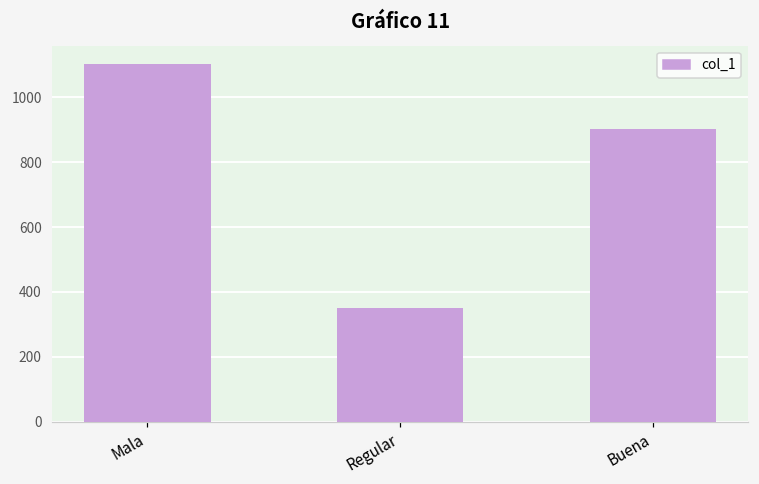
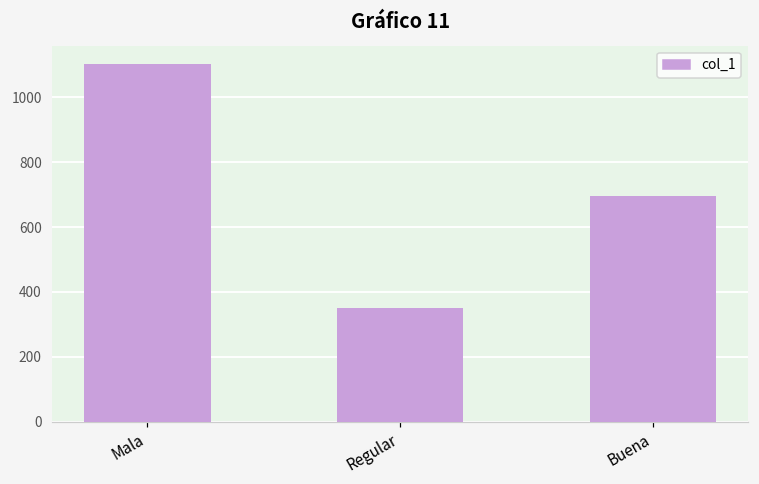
  {
    "Mala": 1100,
    "Regular": 350,
-   "Buena": 900
+   "Buena": 700
  }
